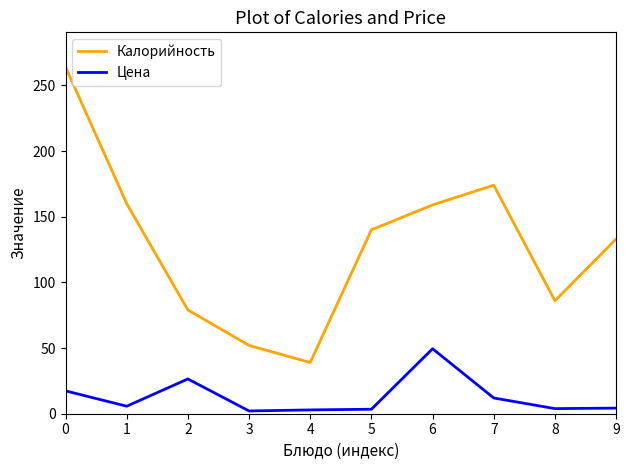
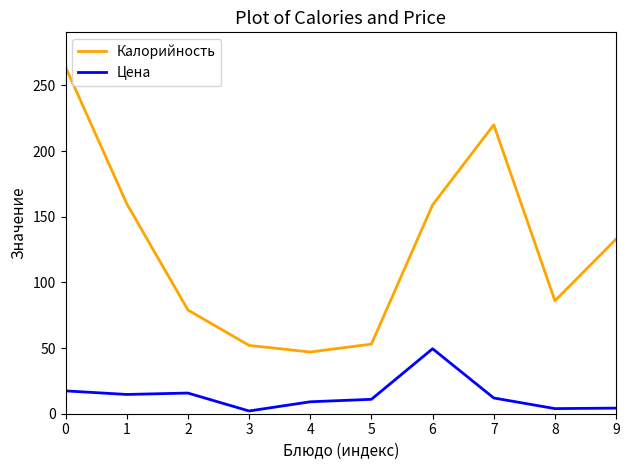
  {
    "Калорийность": {
      "0": 264,
      "1": 160,
      "2": 79,
      "3": 52,
-     "4": 39,
-     "5": 140,
+     "4": 47,
+     "5": 53,
      "6": 159,
-     "7": 174,
+     "7": 220,
      "8": 86,
      "9": 133
    },
    "Цена": {
      "0": 17,
-     "1": 6,
-     "2": 26,
+     "1": 15,
+     "2": 16,
      "3": 2,
-     "4": 3,
-     "5": 3,
+     "4": 9,
+     "5": 11,
      "6": 49,
      "7": 12,
      "8": 4,
      "9": 4
    }
  }
